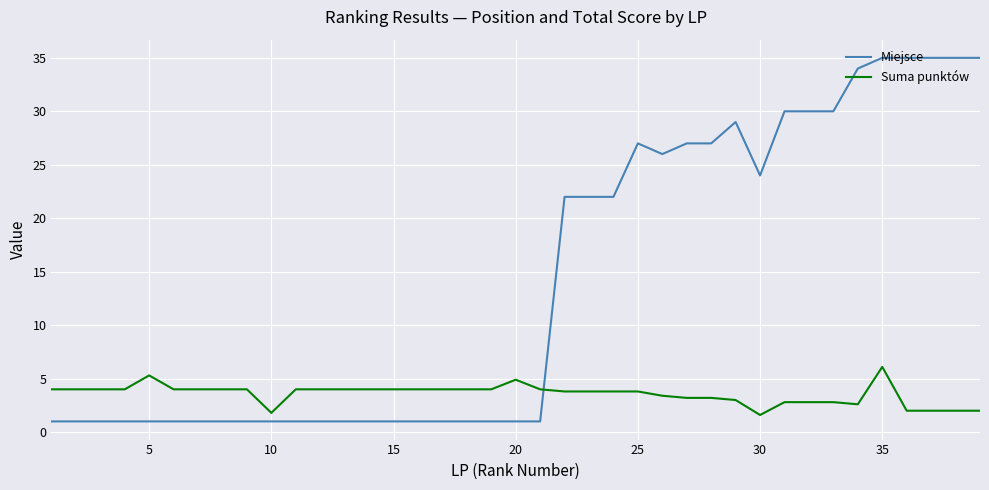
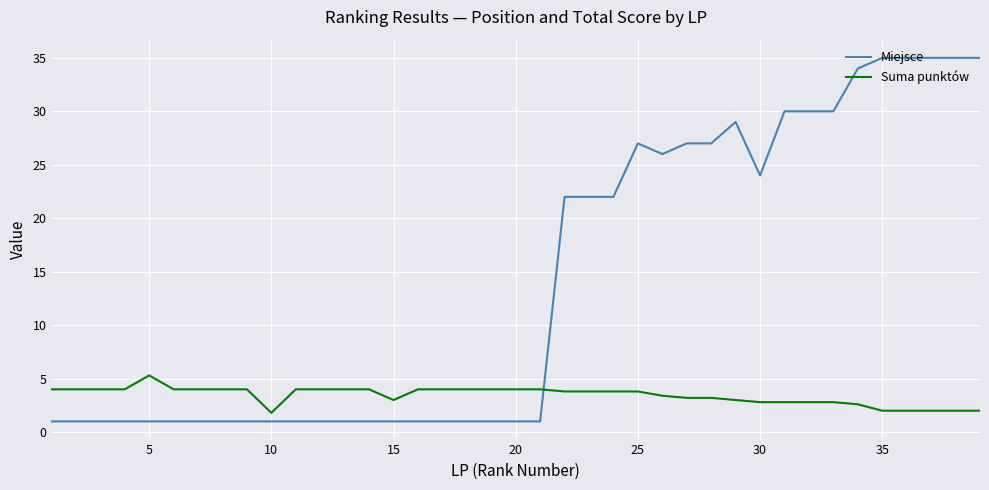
  {
    "Miejsce": {
      "5": 1.0,
      "10": 1.0,
      "15": 1.0,
      "20": 1.0,
      "25": 27.0,
      "30": 24.0,
      "35": 35.0
    },
    "Suma punktów": {
      "5": 5.3,
      "10": 1.8,
-     "15": 4,
-     "20": 4.9,
+     "15": 3,
+     "20": 4.0,
      "25": 3.8,
-     "30": 1.6,
-     "35": 6.1
+     "30": 2.8,
+     "35": 2.0
    }
  }
